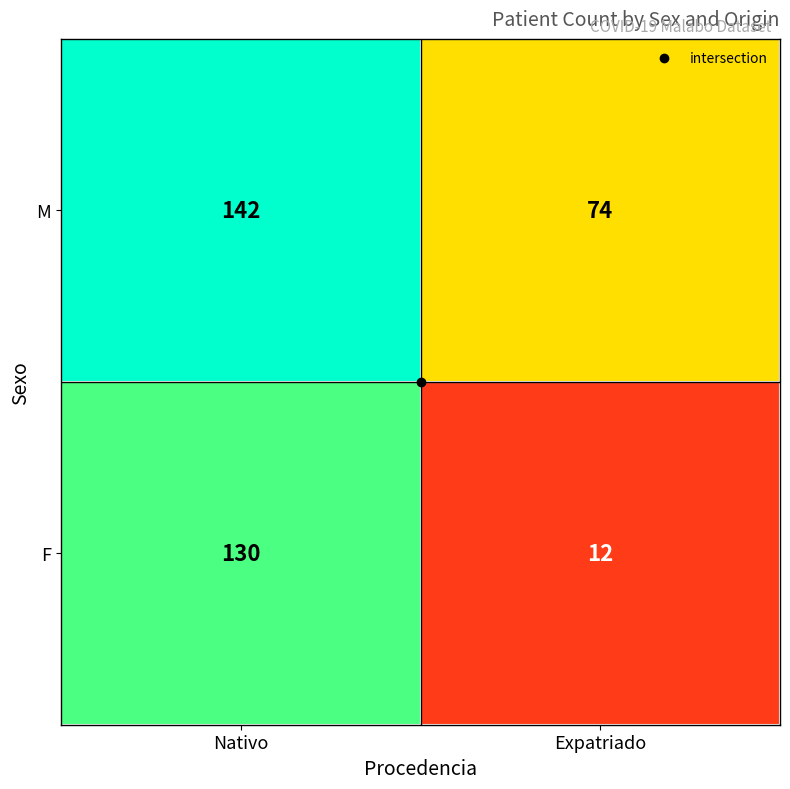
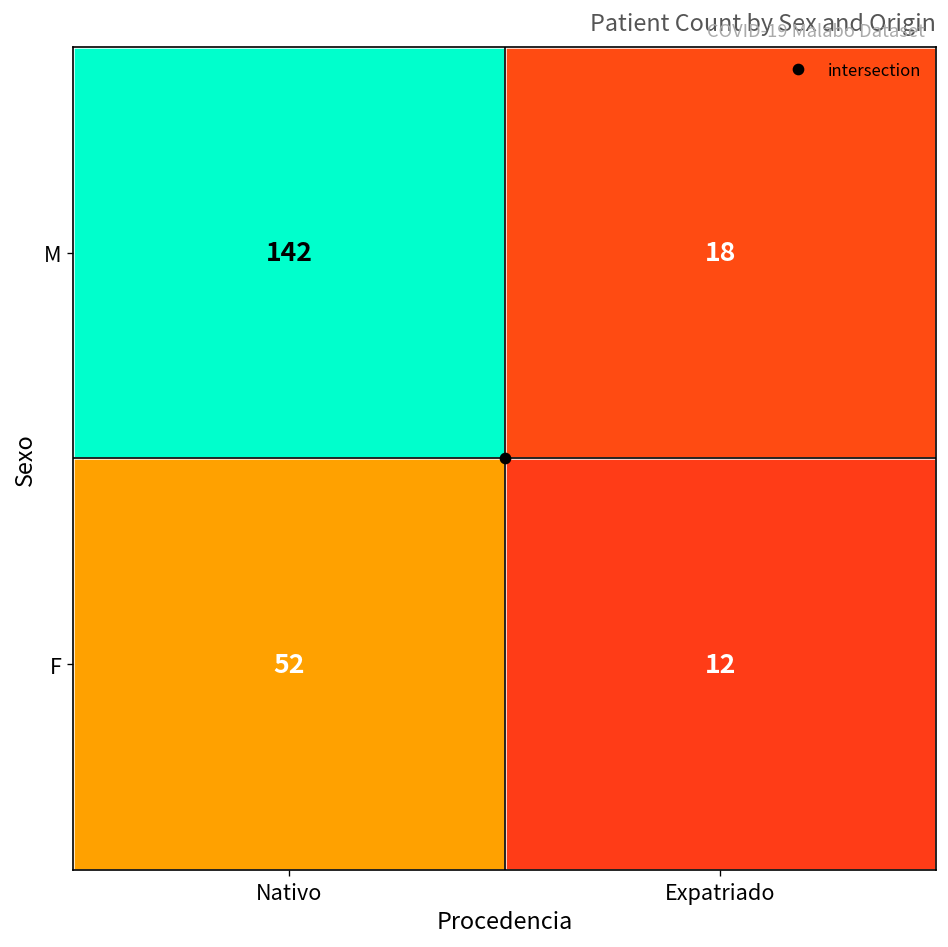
  {
    "M": {
      "Nativo": 142,
-     "Expatriado": 74
+     "Expatriado": 18
    },
    "F": {
-     "Nativo": 130,
+     "Nativo": 52,
      "Expatriado": 12
    }
  }
